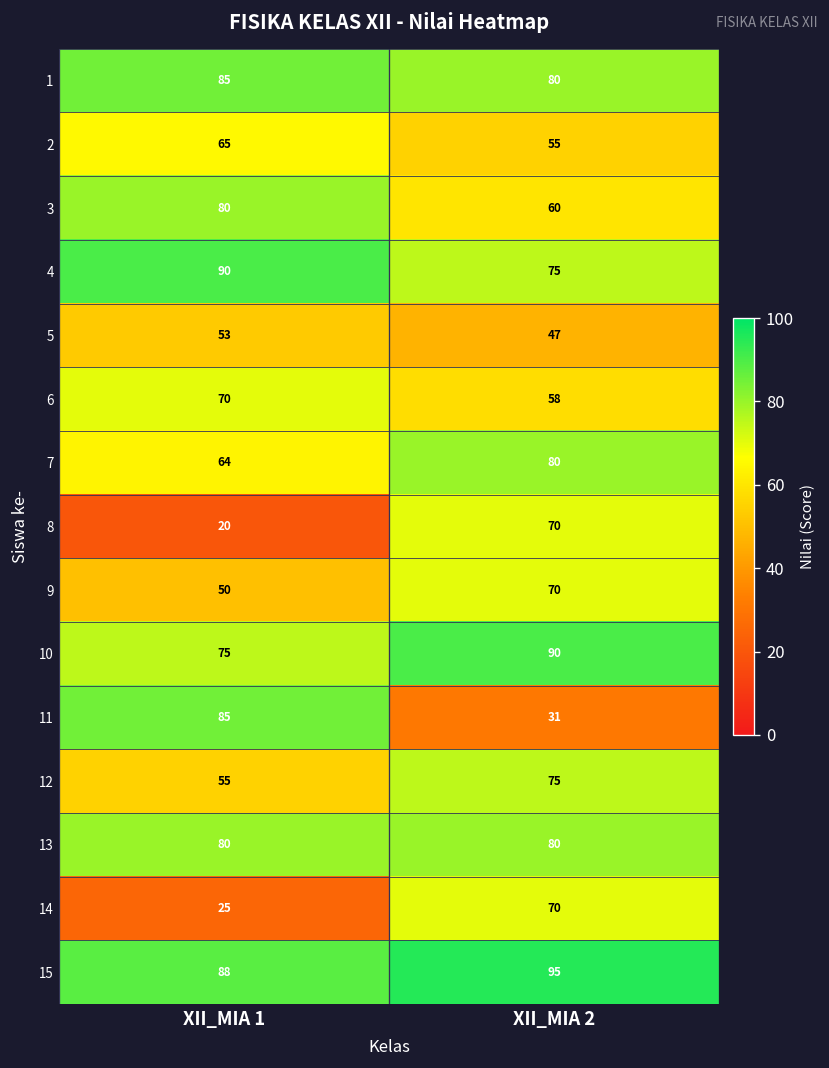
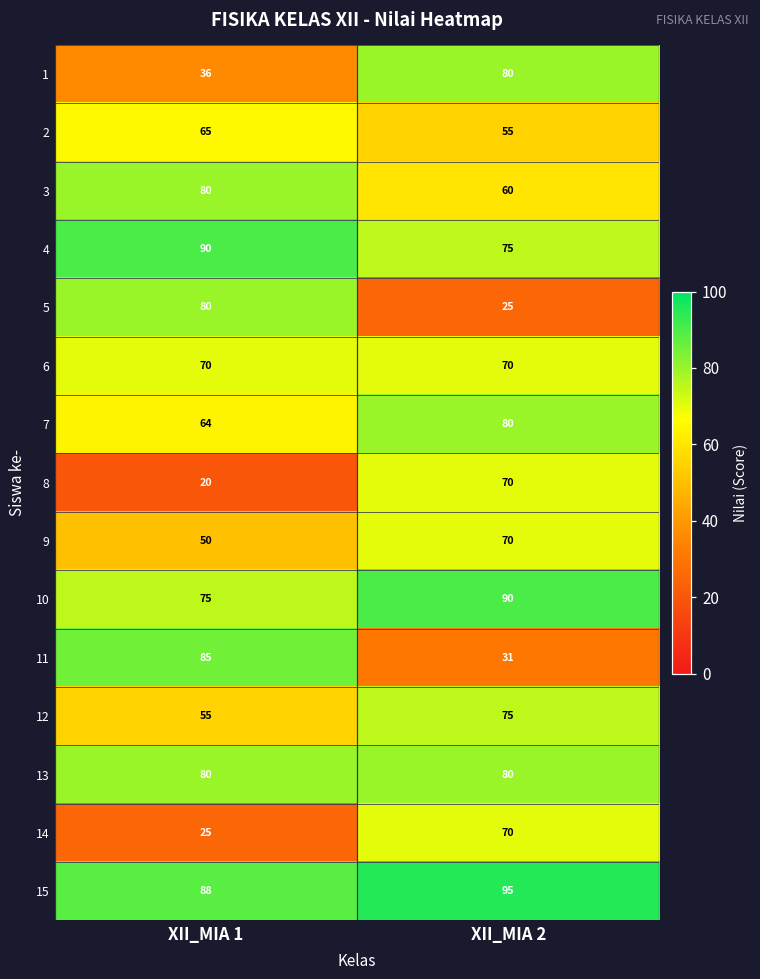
  {
    "1": {
-     "XII_MIA 1": 85,
+     "XII_MIA 1": 36,
      "XII_MIA 2": 80
    },
    "2": {
      "XII_MIA 1": 65,
      "XII_MIA 2": 55
    },
    "3": {
      "XII_MIA 1": 80,
      "XII_MIA 2": 60
    },
    "4": {
      "XII_MIA 1": 90,
      "XII_MIA 2": 75
    },
    "5": {
-     "XII_MIA 1": 53,
-     "XII_MIA 2": 47
+     "XII_MIA 1": 80,
+     "XII_MIA 2": 25
    },
    "6": {
      "XII_MIA 1": 70,
-     "XII_MIA 2": 58
+     "XII_MIA 2": 70
    },
    "7": {
      "XII_MIA 1": 64,
      "XII_MIA 2": 80
    },
    "8": {
      "XII_MIA 1": 20,
      "XII_MIA 2": 70
    },
    "9": {
      "XII_MIA 1": 50,
      "XII_MIA 2": 70
    },
    "10": {
      "XII_MIA 1": 75,
      "XII_MIA 2": 90
    },
    "11": {
      "XII_MIA 1": 85,
      "XII_MIA 2": 31
    },
    "12": {
      "XII_MIA 1": 55,
      "XII_MIA 2": 75
    },
    "13": {
      "XII_MIA 1": 80,
      "XII_MIA 2": 80
    },
    "14": {
      "XII_MIA 1": 25,
      "XII_MIA 2": 70
    },
    "15": {
      "XII_MIA 1": 88,
      "XII_MIA 2": 95
    }
  }
